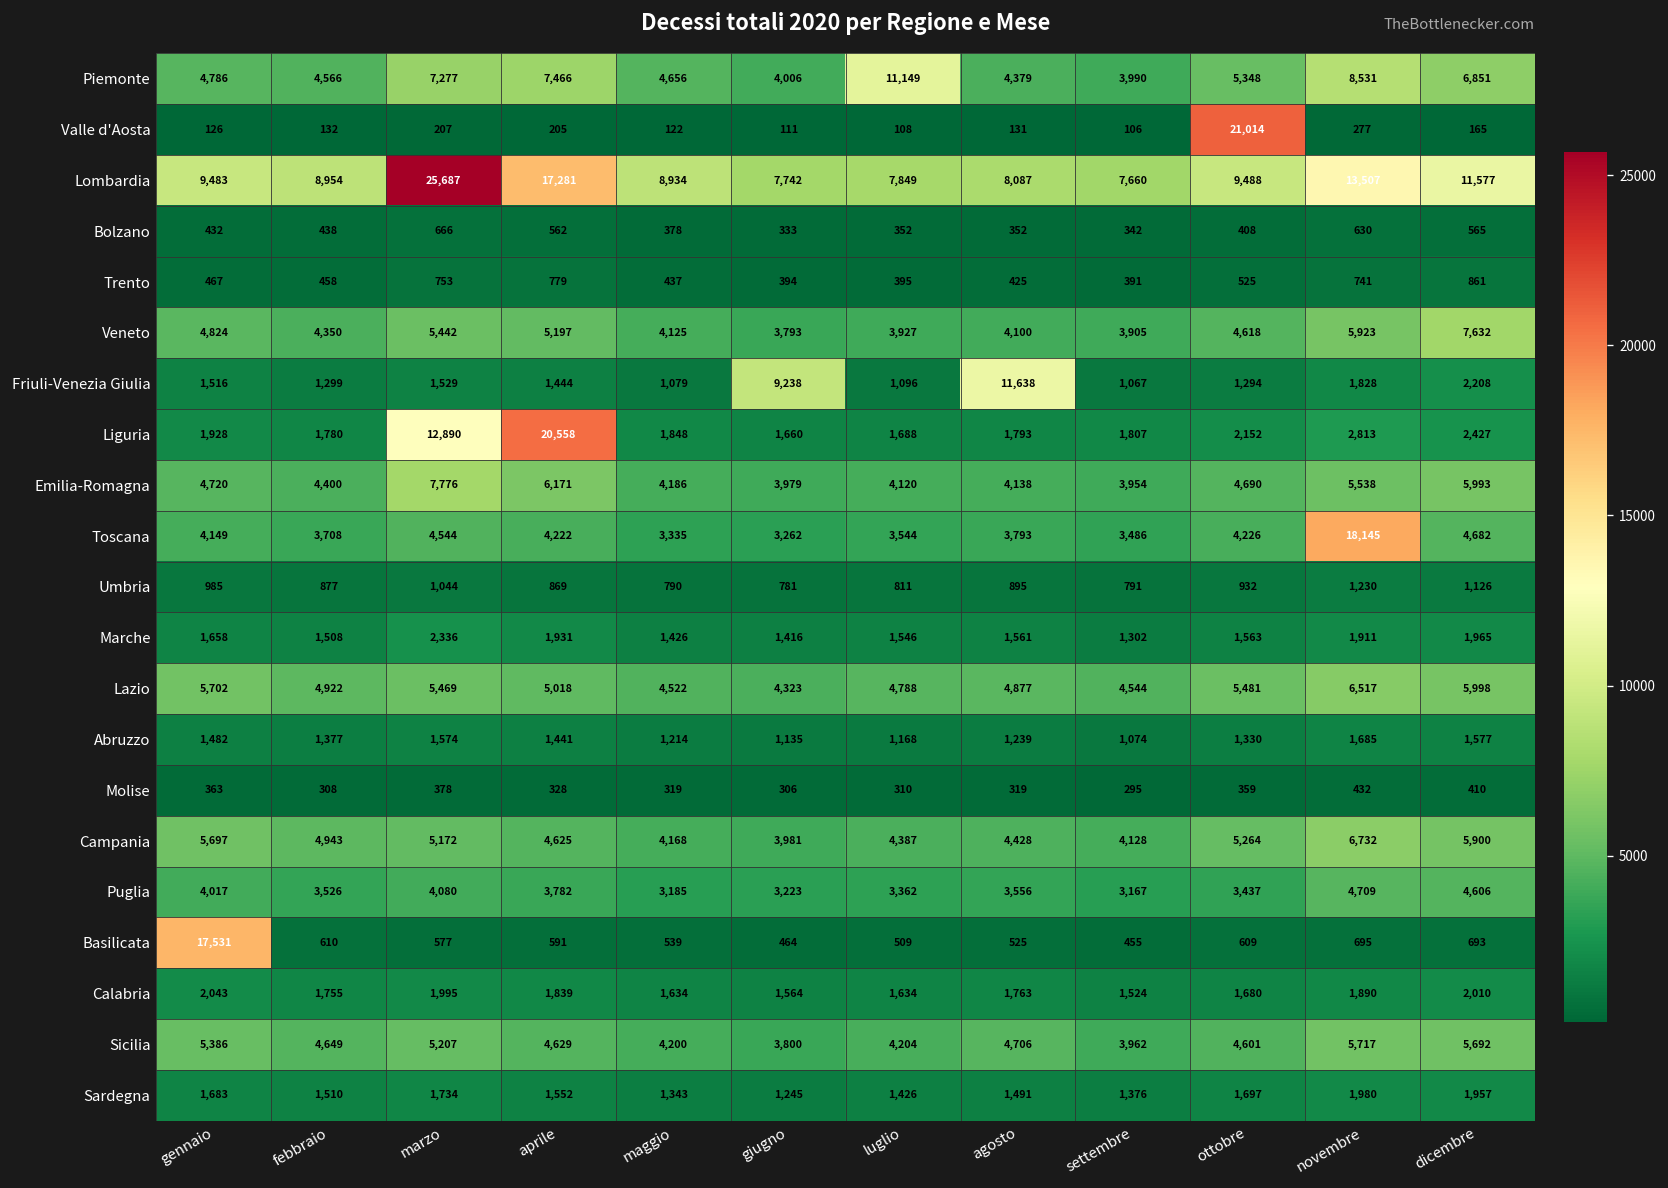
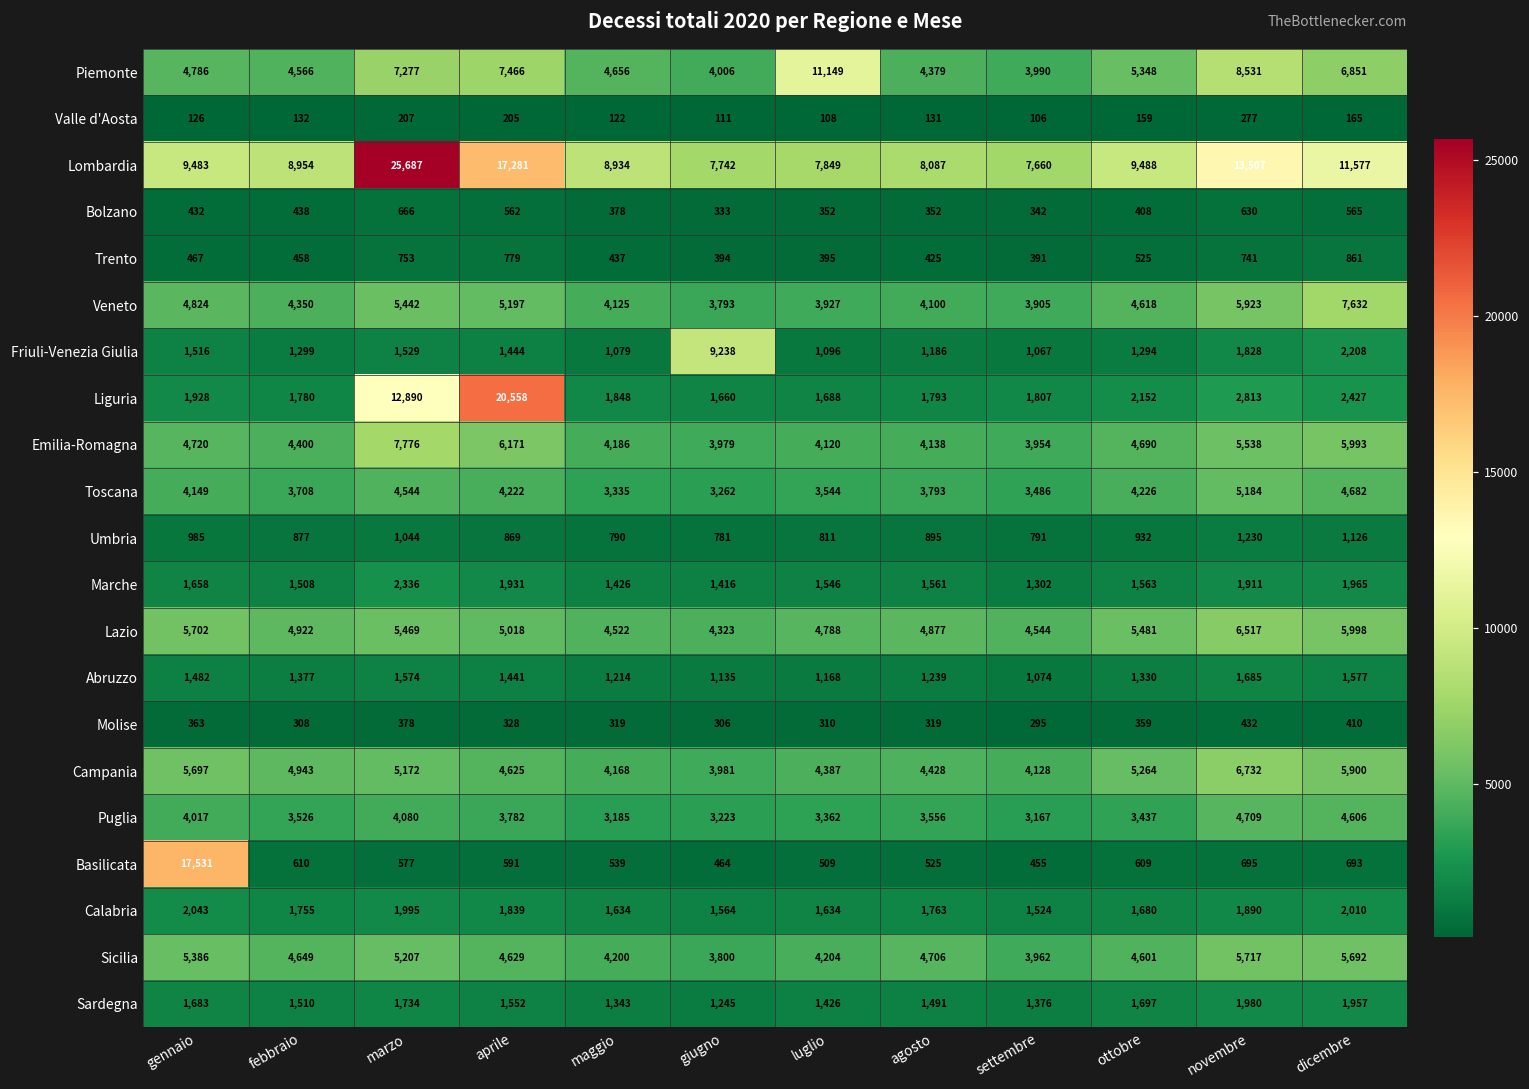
  {
    "Valle d'Aosta": {
      "gennaio": "126",
      "febbraio": "132",
      "marzo": "207",
      "aprile": "205",
      "maggio": "122",
      "giugno": "111",
      "luglio": "108",
      "agosto": "131",
      "settembre": "106",
-     "ottobre": "21,014",
+     "ottobre": "159",
      "novembre": "277",
      "dicembre": "165"
    },
    "Friuli-Venezia Giulia": {
      "gennaio": "1,516",
      "febbraio": "1,299",
      "marzo": "1,529",
      "aprile": "1,444",
      "maggio": "1,079",
      "giugno": "9,238",
      "luglio": "1,096",
-     "agosto": "11,638",
+     "agosto": "1,186",
      "settembre": "1,067",
      "ottobre": "1,294",
      "novembre": "1,828",
      "dicembre": "2,208"
    },
    "Toscana": {
      "gennaio": "4,149",
      "febbraio": "3,708",
      "marzo": "4,544",
      "aprile": "4,222",
      "maggio": "3,335",
      "giugno": "3,262",
      "luglio": "3,544",
      "agosto": "3,793",
      "settembre": "3,486",
      "ottobre": "4,226",
-     "novembre": "18,145",
+     "novembre": "5,184",
      "dicembre": "4,682"
    }
  }
